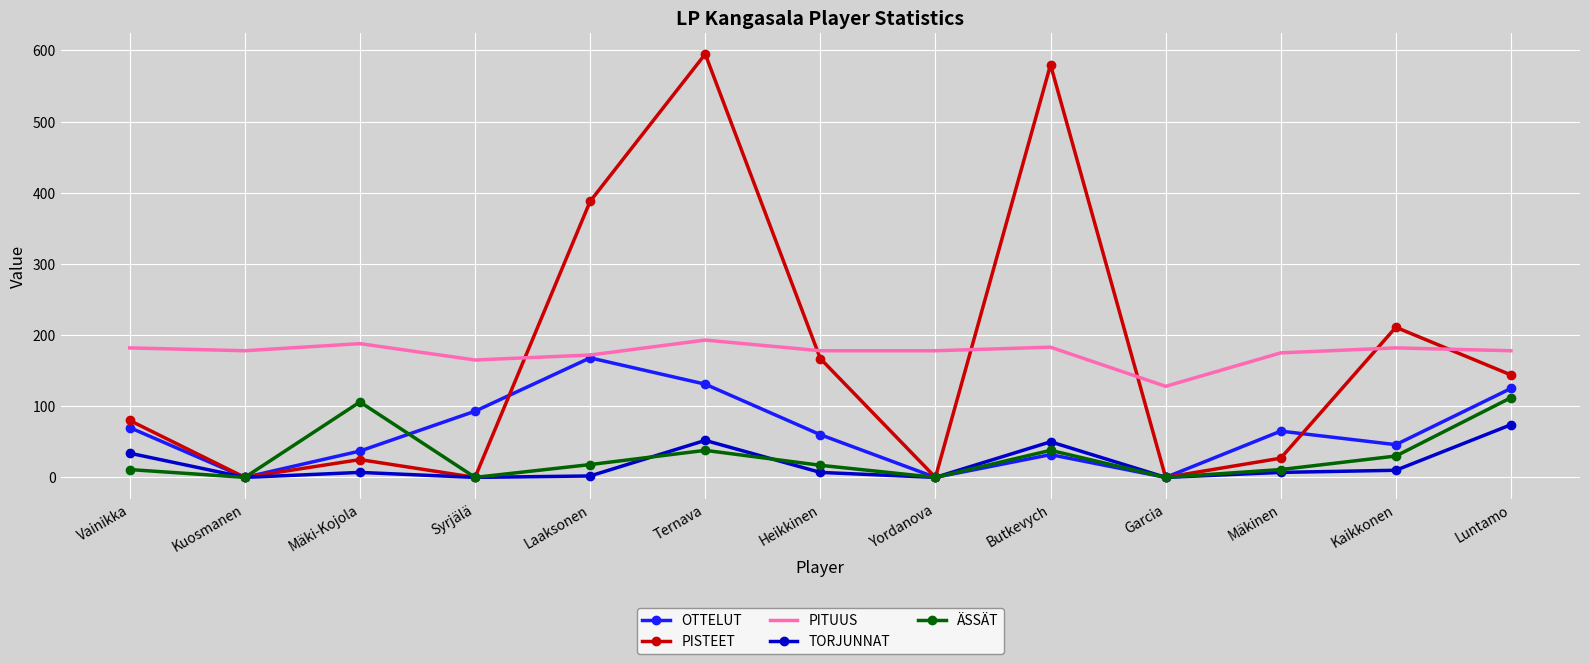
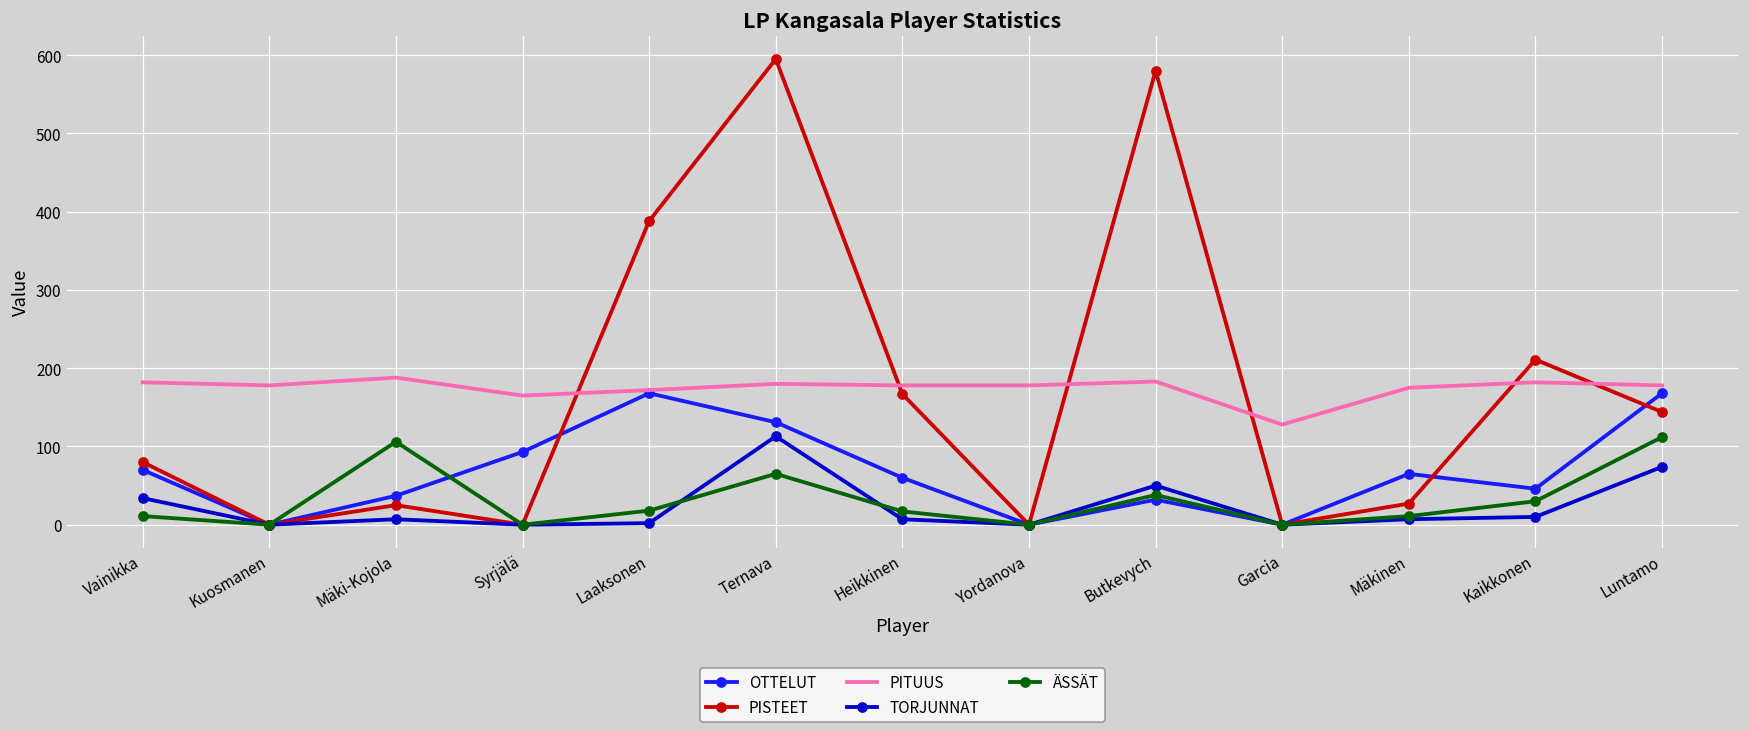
  {
    "OTTELUT": {
      "Vainikka": 70,
      "Mäki-Kojola": 40,
      "Syrjälä": 90,
      "Laaksonen": 170,
      "Ternava": 130,
      "Heikkinen": 60,
      "Butkevych": 30,
      "Mäkinen": 70,
      "Kaikkonen": 50,
-     "Luntamo": 130
+     "Luntamo": 170
    },
    "PISTEET": {
      "Vainikka": 80,
      "Mäki-Kojola": 30,
      "Laaksonen": 390,
      "Ternava": 600,
      "Heikkinen": 170,
      "Butkevych": 580,
      "Mäkinen": 30,
      "Kaikkonen": 210,
      "Luntamo": 140
    },
    "PITUUS": {
      "Vainikka": 180,
      "Kuosmanen": 180,
      "Mäki-Kojola": 190,
      "Syrjälä": 170,
      "Laaksonen": 170,
-     "Ternava": 190,
+     "Ternava": 180,
      "Heikkinen": 180,
      "Yordanova": 180,
      "Butkevych": 180,
      "Garcia": 130,
      "Mäkinen": 180,
      "Kaikkonen": 180,
      "Luntamo": 180
    },
    "TORJUNNAT": {
      "Vainikka": 30,
      "Mäki-Kojola": 10,
      "Laaksonen": 0,
-     "Ternava": 50,
+     "Ternava": 110,
      "Heikkinen": 10,
      "Butkevych": 50,
      "Mäkinen": 10,
      "Kaikkonen": 10,
      "Luntamo": 70
    },
    "ÄSSÄT": {
      "Vainikka": 10,
      "Mäki-Kojola": 110,
      "Laaksonen": 20,
-     "Ternava": 40,
+     "Ternava": 70,
      "Heikkinen": 20,
      "Butkevych": 40,
      "Mäkinen": 10,
      "Kaikkonen": 30,
      "Luntamo": 110
    }
  }
